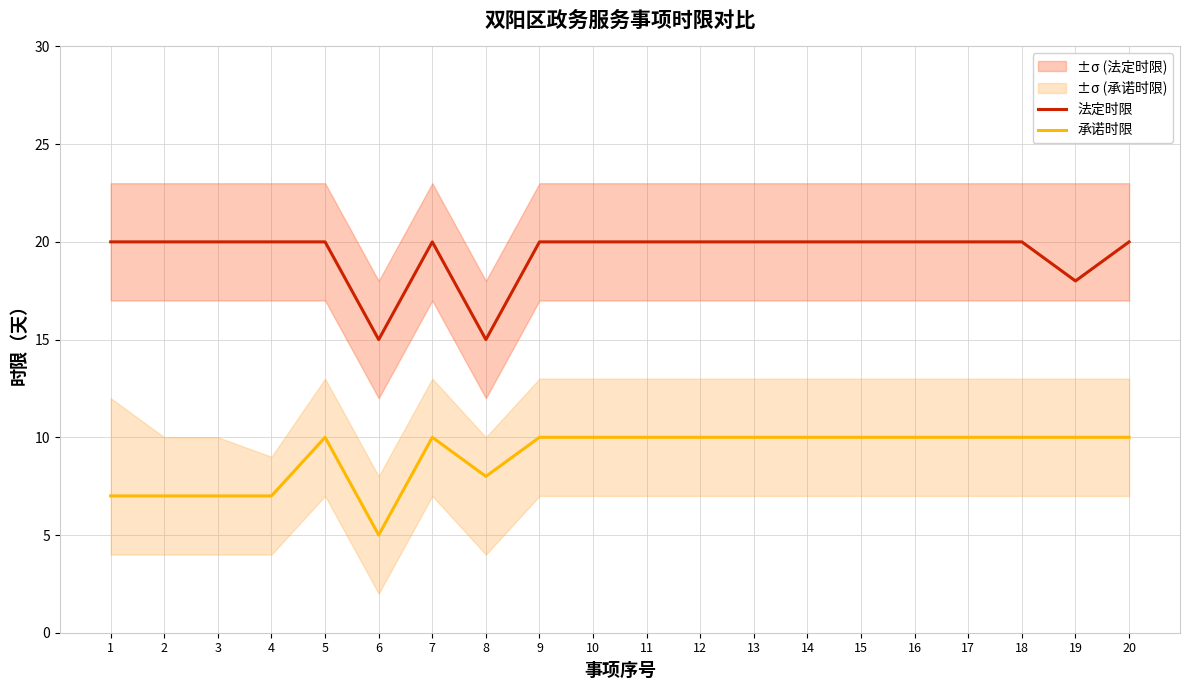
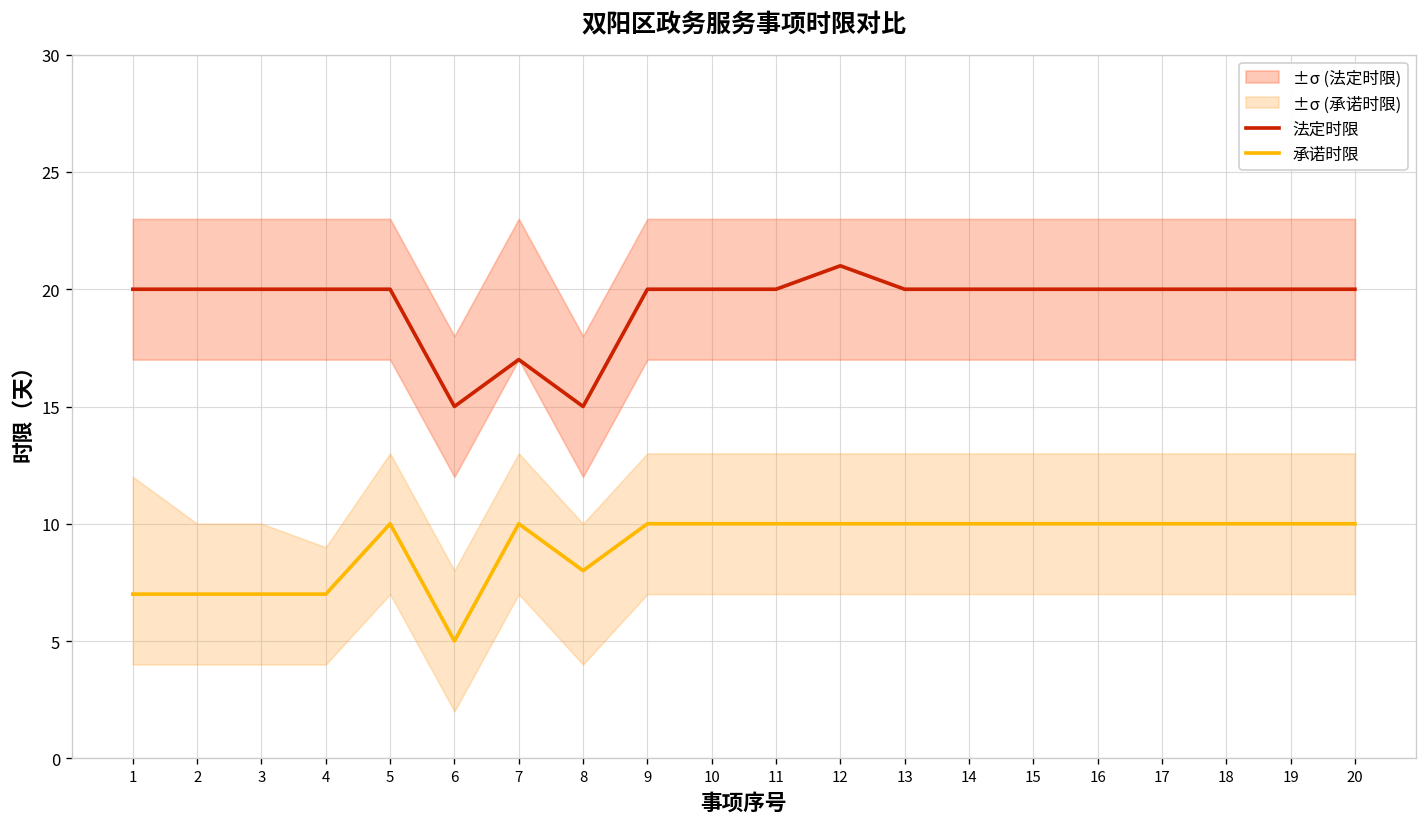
  {
    "法定时限": {
      "1": 20,
      "2": 20,
      "3": 20,
      "4": 20,
      "5": 20,
      "6": 15,
-     "7": 20,
+     "7": 17,
      "8": 15,
      "9": 20,
      "10": 20,
      "11": 20,
-     "12": 20,
+     "12": 21,
      "13": 20,
      "14": 20,
      "15": 20,
      "16": 20,
      "17": 20,
      "18": 20,
-     "19": 18,
+     "19": 20,
      "20": 20
    },
    "承诺时限": {
      "1": 7,
      "2": 7,
      "3": 7,
      "4": 7,
      "5": 10,
      "6": 5,
      "7": 10,
      "8": 8,
      "9": 10,
      "10": 10,
      "11": 10,
      "12": 10,
      "13": 10,
      "14": 10,
      "15": 10,
      "16": 10,
      "17": 10,
      "18": 10,
      "19": 10,
      "20": 10
    }
  }
